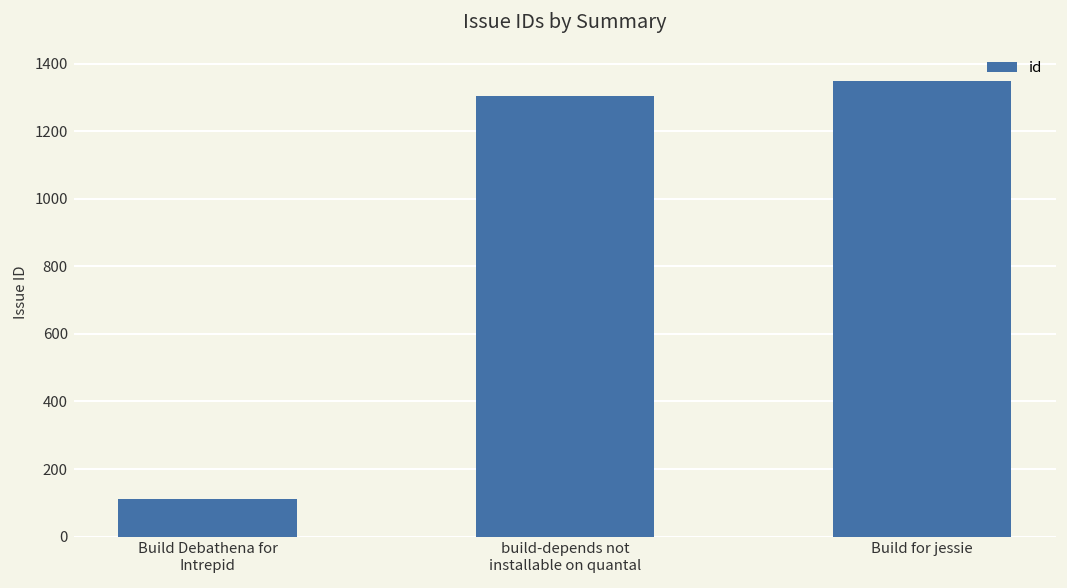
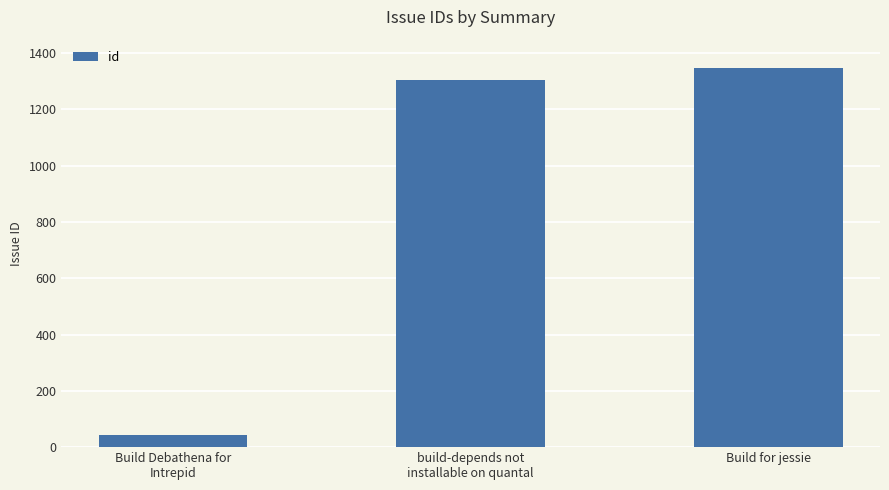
  {
-   "Build Debathena for Intrepid": 110,
+   "Build Debathena for Intrepid": 40,
    "build-depends not installable on quantal": 1310,
    "Build for jessie": 1350
  }
